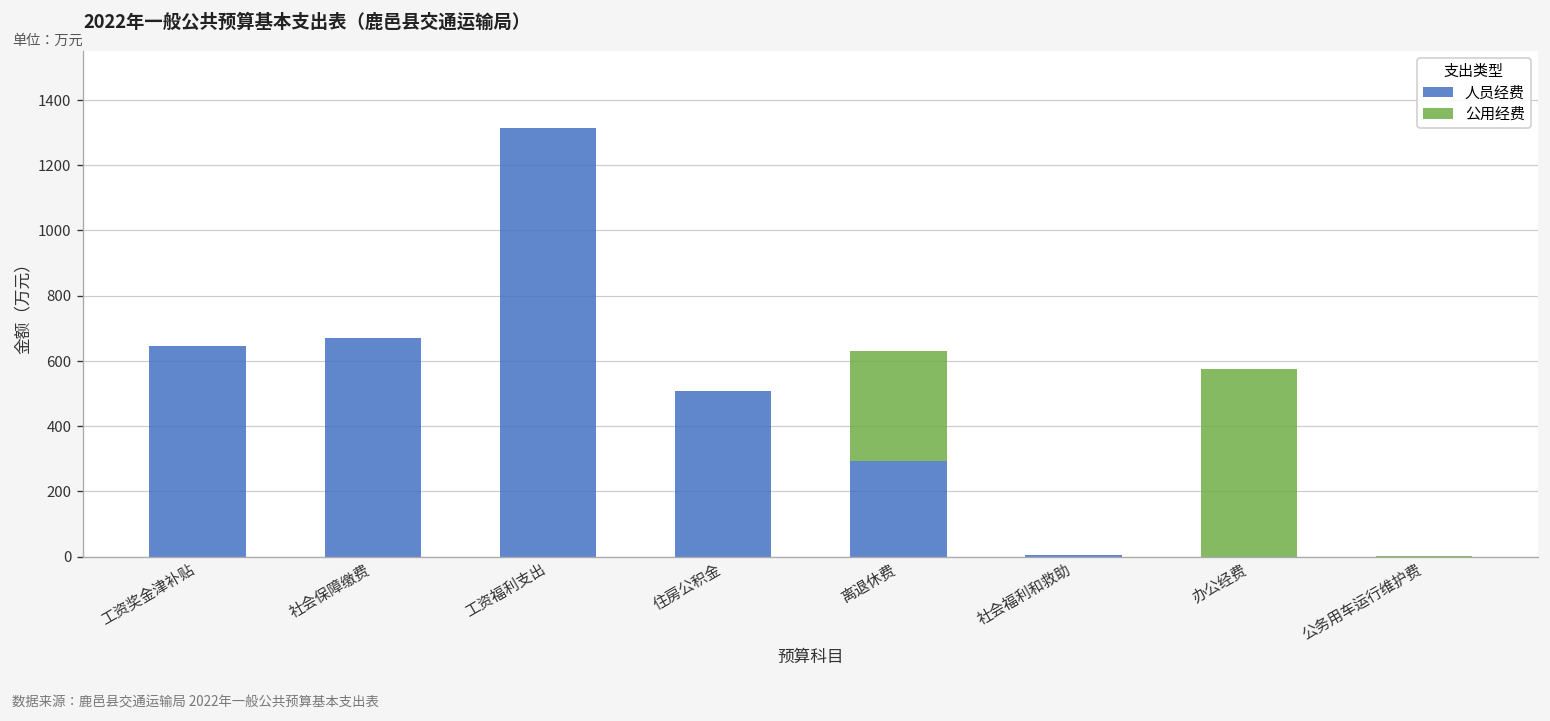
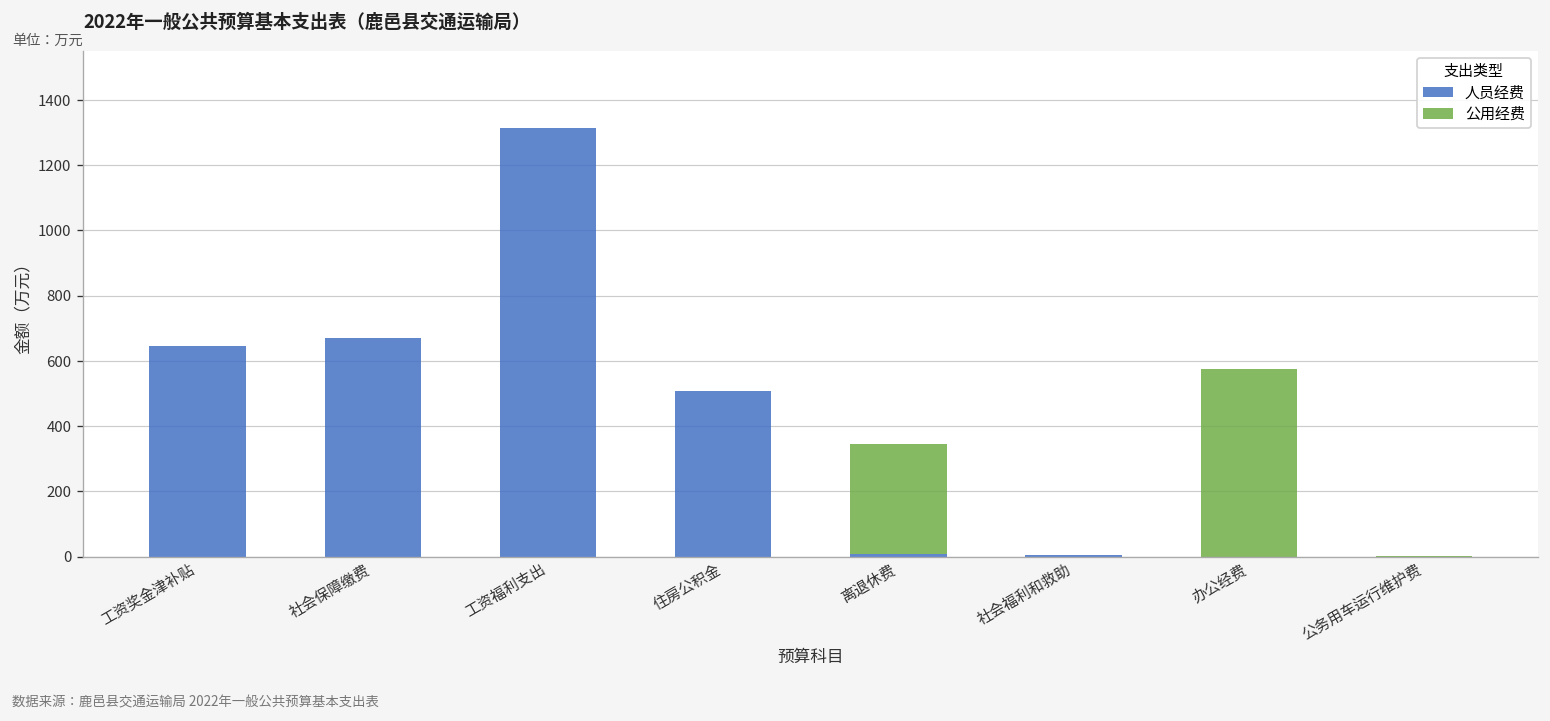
  {
    "人员经费": {
      "工资奖金津补贴": 650,
      "社会保障缴费": 670,
      "工资福利支出": 1310,
      "住房公积金": 510,
-     "离退休费": 290,
+     "离退休费": 10,
      "办公经费": 0,
      "公务用车运行维护费": 0
    },
    "公用经费": {
      "工资奖金津补贴": 0,
      "社会保障缴费": 0,
      "工资福利支出": 0,
      "住房公积金": 0,
      "离退休费": 340,
      "社会福利和救助": 0,
      "办公经费": 580
    }
  }
